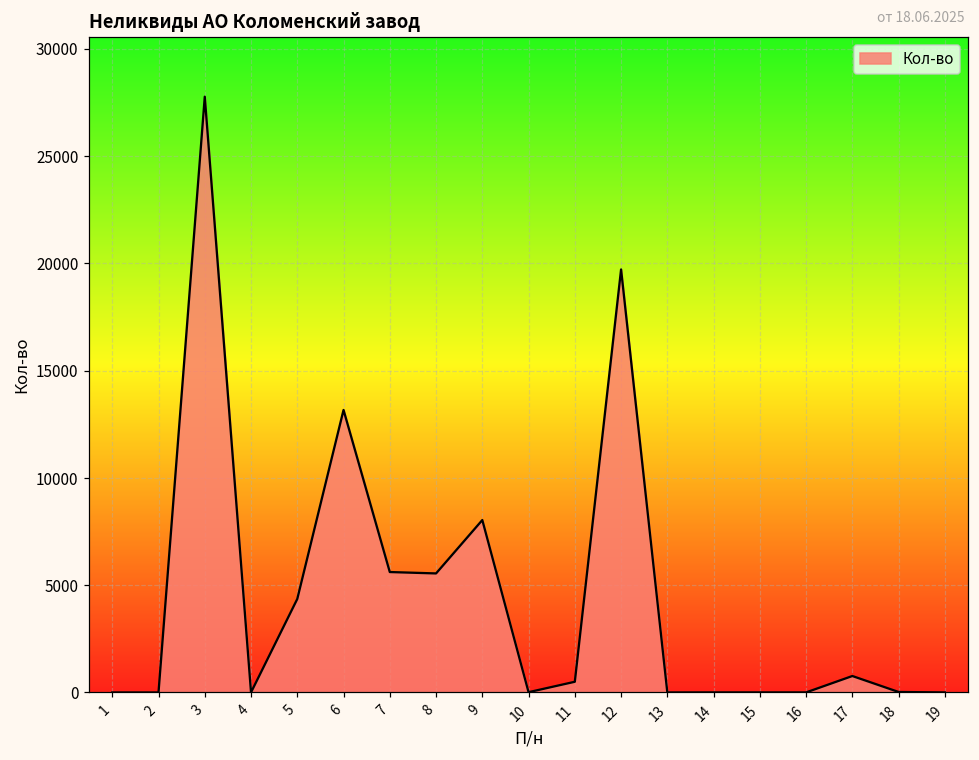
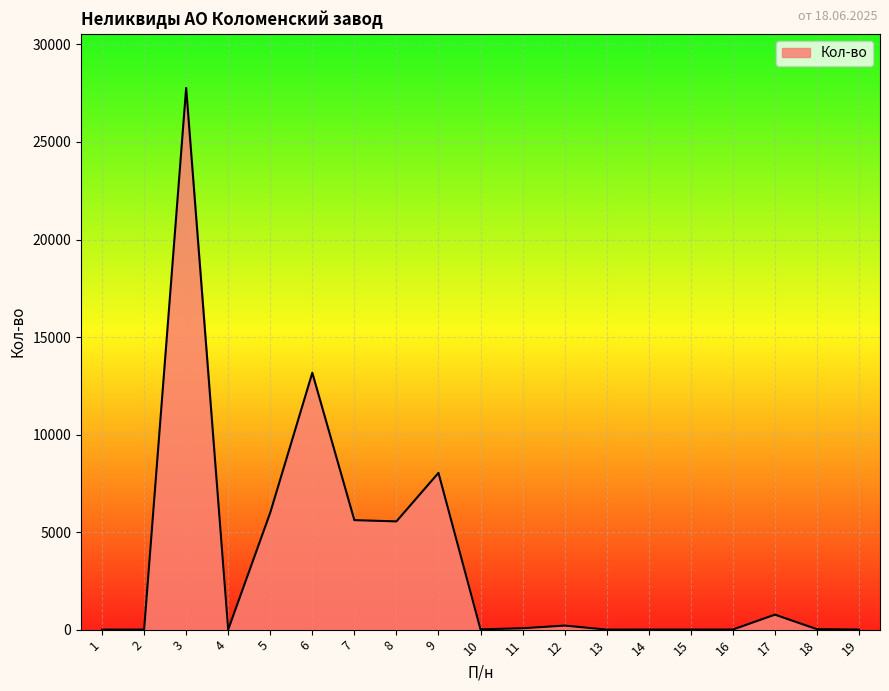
  {
    "1": 0,
    "2": 0,
    "3": 27800,
    "4": 0,
-   "5": 4400,
+   "5": 6000,
    "6": 13200,
    "7": 5600,
    "8": 5500,
    "9": 8000,
    "10": 0,
-   "11": 500,
-   "12": 19700,
+   "11": 100,
+   "12": 200,
    "13": 0,
    "14": 0,
    "15": 0,
    "16": 0,
    "17": 800,
    "18": 0,
    "19": 0
  }
